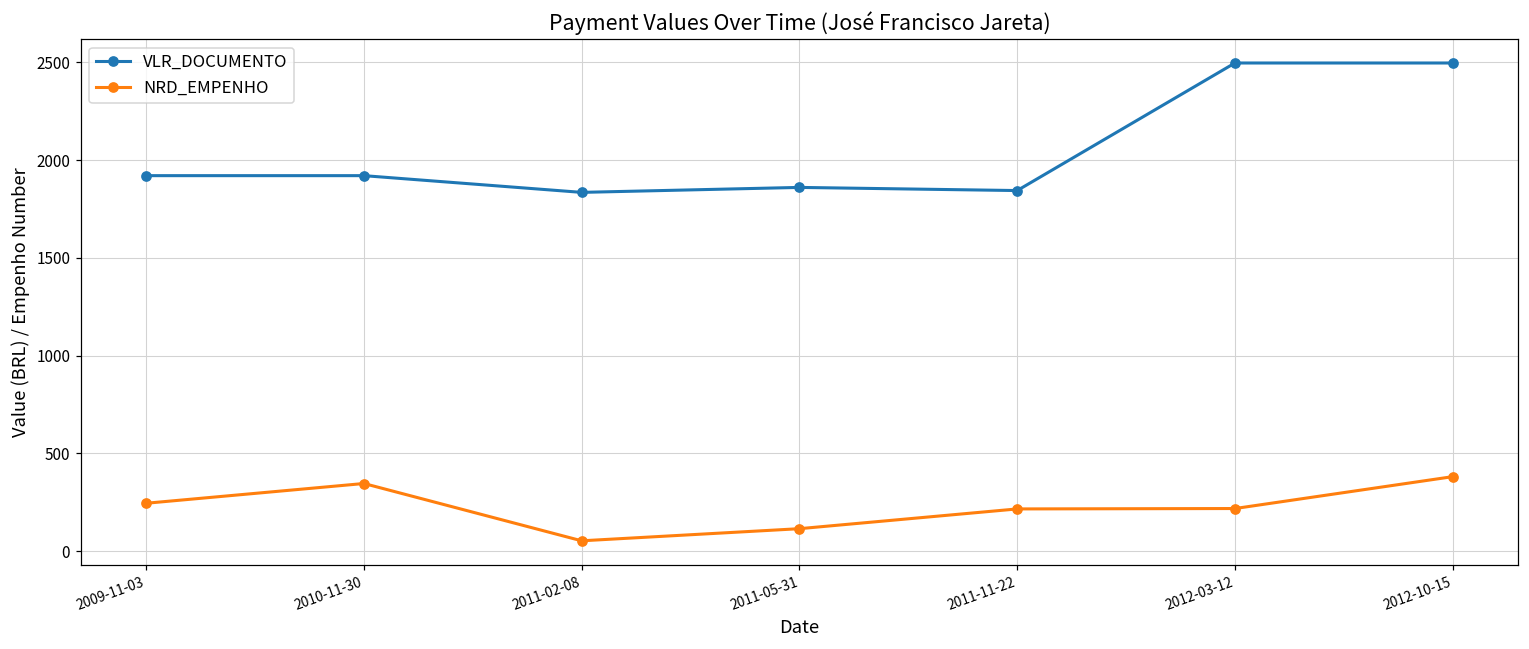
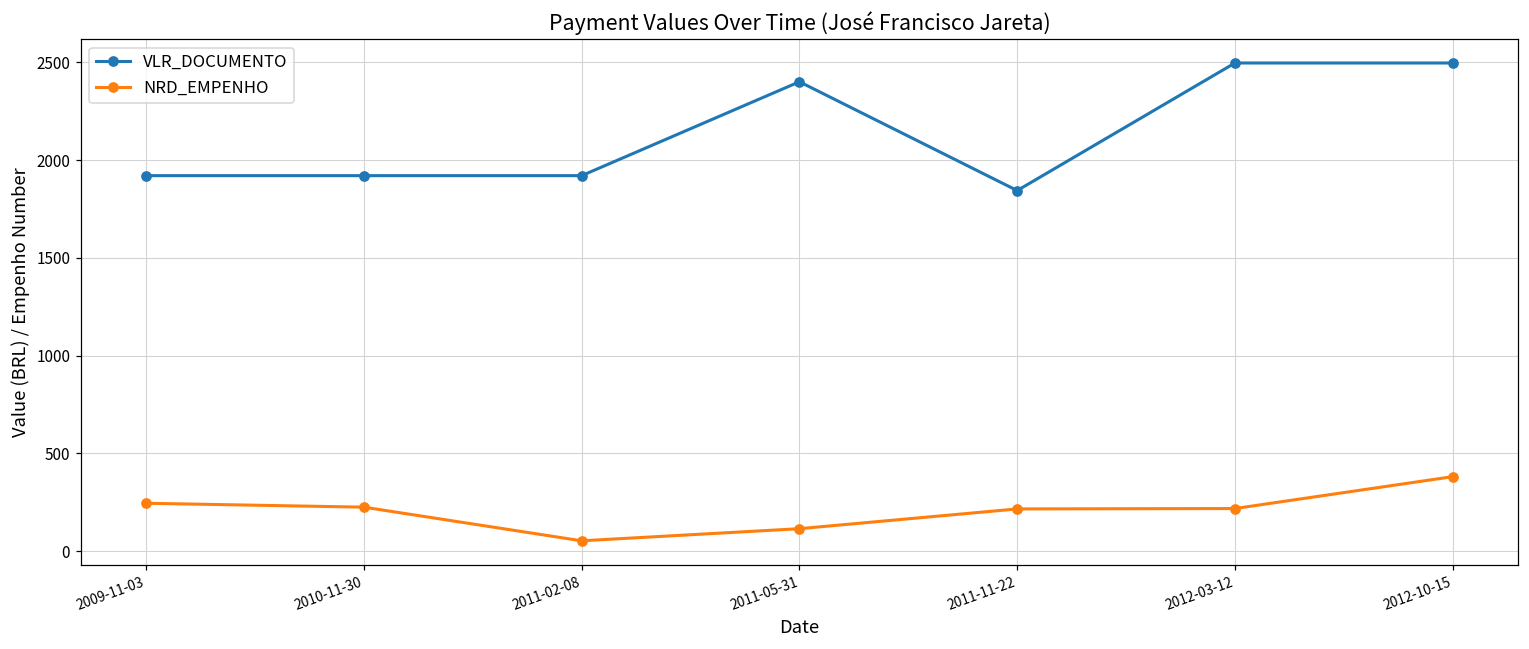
  {
    "VLR_DOCUMENTO": {
      "2009-11-03": 1920,
      "2010-11-30": 1920,
-     "2011-02-08": 1830,
-     "2011-05-31": 1860,
+     "2011-02-08": 1920,
+     "2011-05-31": 2400,
      "2011-11-22": 1840,
      "2012-03-12": 2500,
      "2012-10-15": 2500
    },
    "NRD_EMPENHO": {
      "2009-11-03": 250,
-     "2010-11-30": 350,
+     "2010-11-30": 230,
      "2011-02-08": 50,
      "2011-05-31": 120,
      "2011-11-22": 220,
      "2012-03-12": 220,
      "2012-10-15": 380
    }
  }
